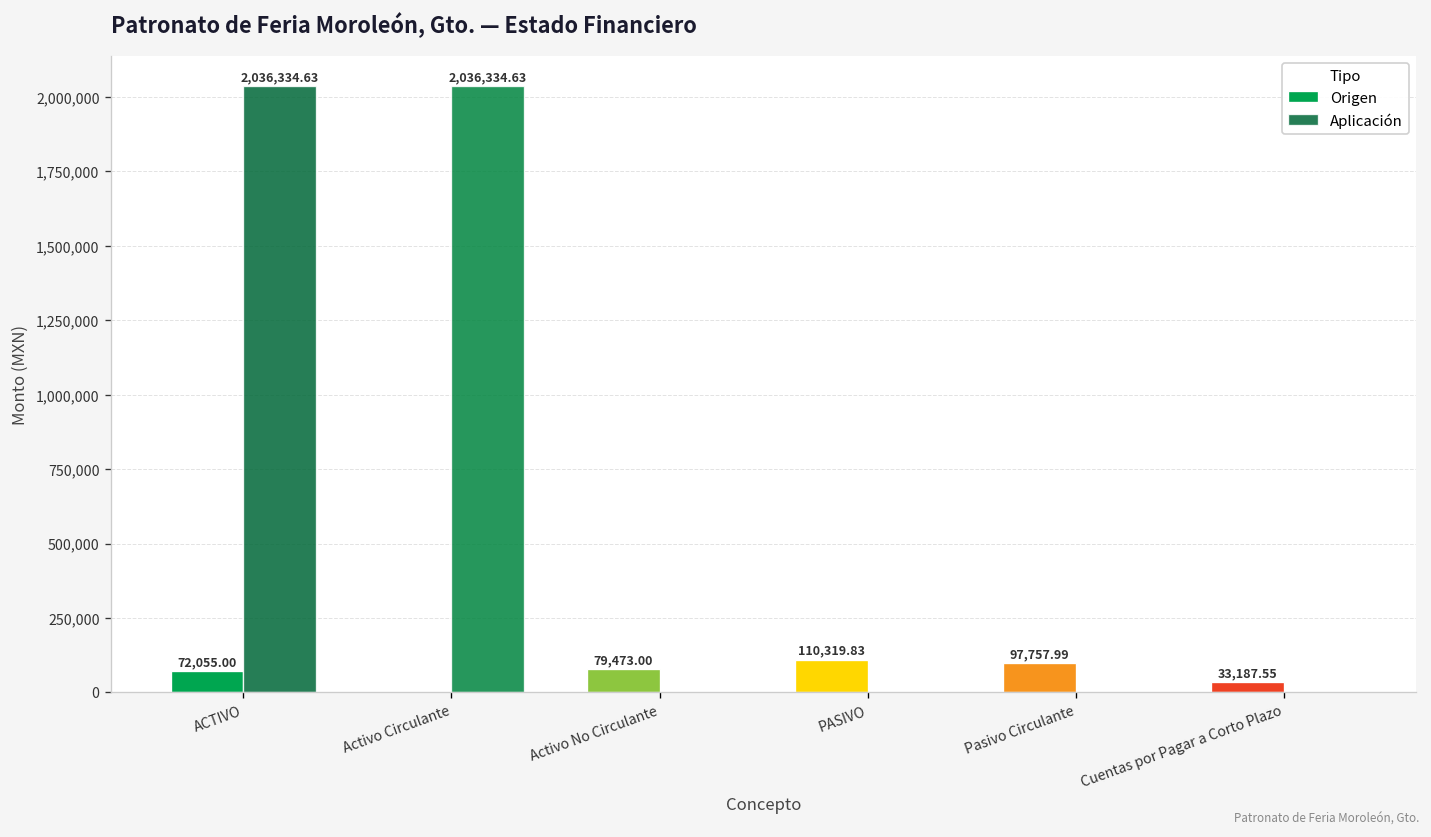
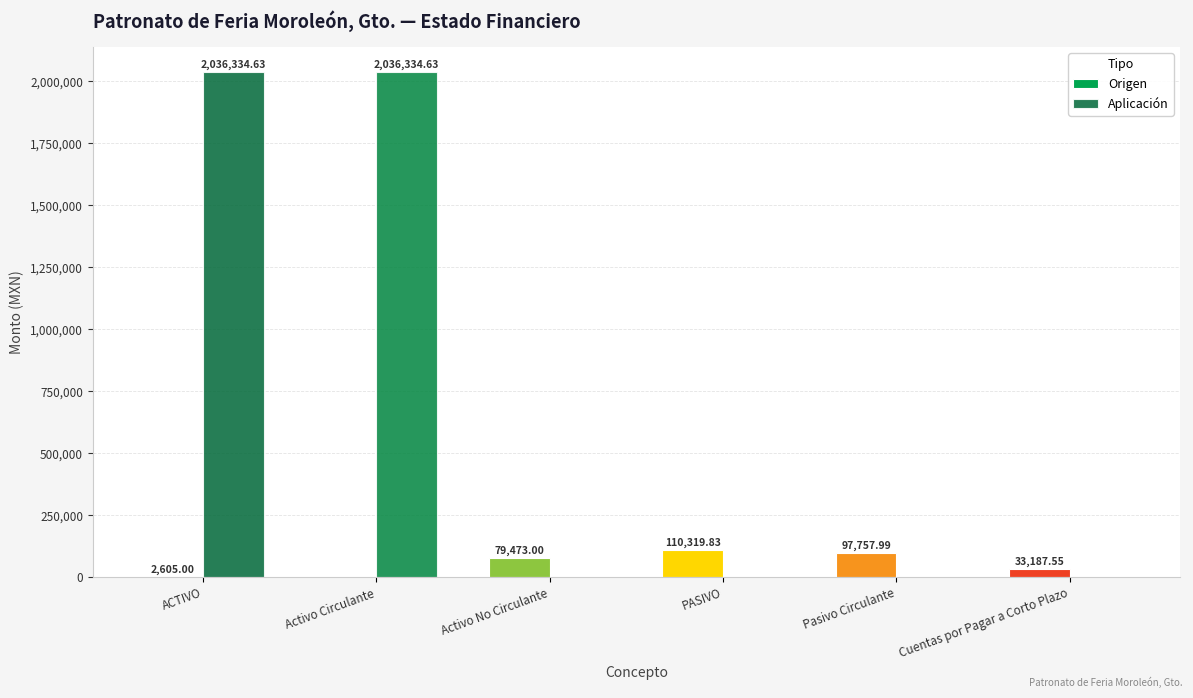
  {
    "Origen": {
-     "ACTIVO": "72,055.00",
+     "ACTIVO": "2,605.00",
      "Activo No Circulante": "79,473.00",
      "PASIVO": "110,319.83",
      "Pasivo Circulante": "97,757.99",
      "Cuentas por Pagar a Corto Plazo": "33,187.55"
    },
    "Aplicación": {
      "ACTIVO": "2,036,334.63",
      "Activo Circulante": "2,036,334.63"
    }
  }
